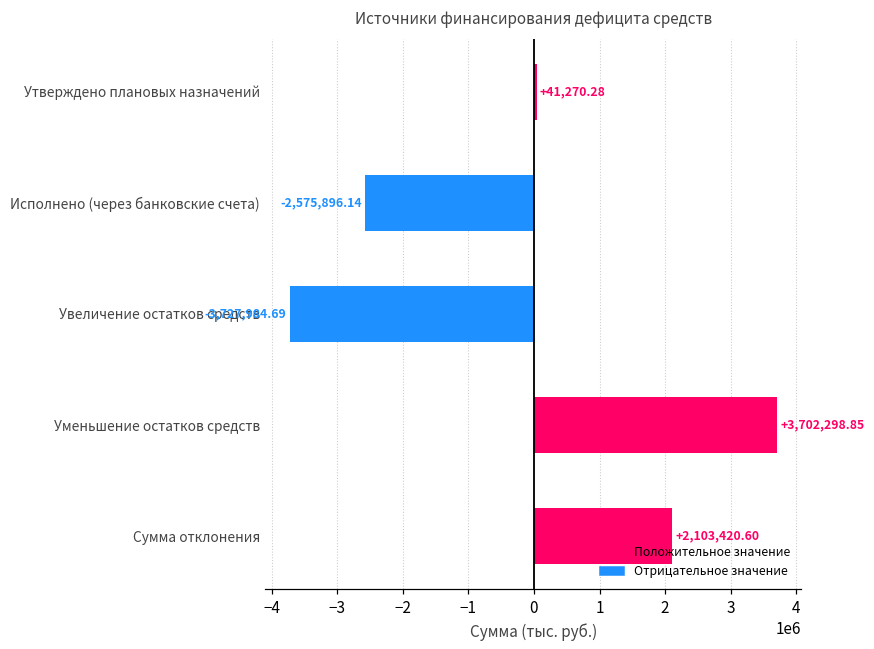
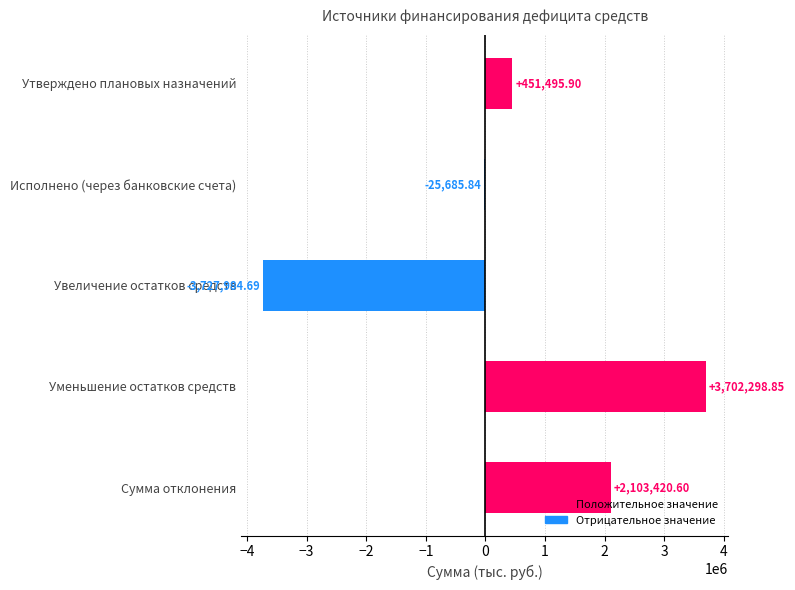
  {
-   "Утверждено плановых назначений": "+41,270.28",
-   "Исполнено (через банковские счета)": "-2,575,896.14",
+   "Утверждено плановых назначений": "+451,495.90",
+   "Исполнено (через банковские счета)": "-25,685.84",
    "Увеличение остатков средств": "-3,727,984.69",
    "Уменьшение остатков средств": "+3,702,298.85",
    "Сумма отклонения": "+2,103,420.60"
  }
